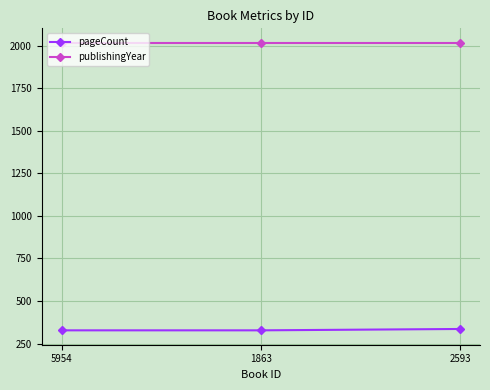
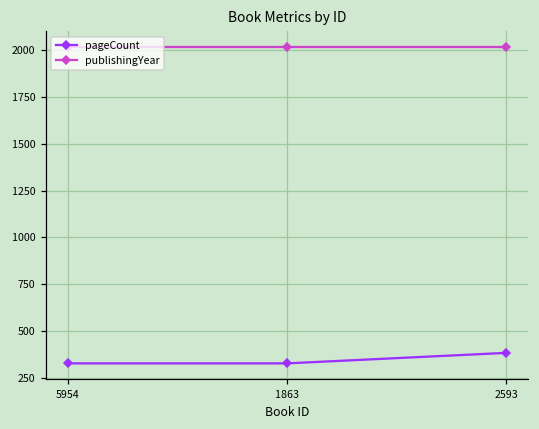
  {
    "pageCount": {
      "5954": 330,
      "1863": 330,
-     "2593": 340
+     "2593": 380
    },
    "publishingYear": {
      "1863": 2020,
      "2593": 2020
    }
  }
